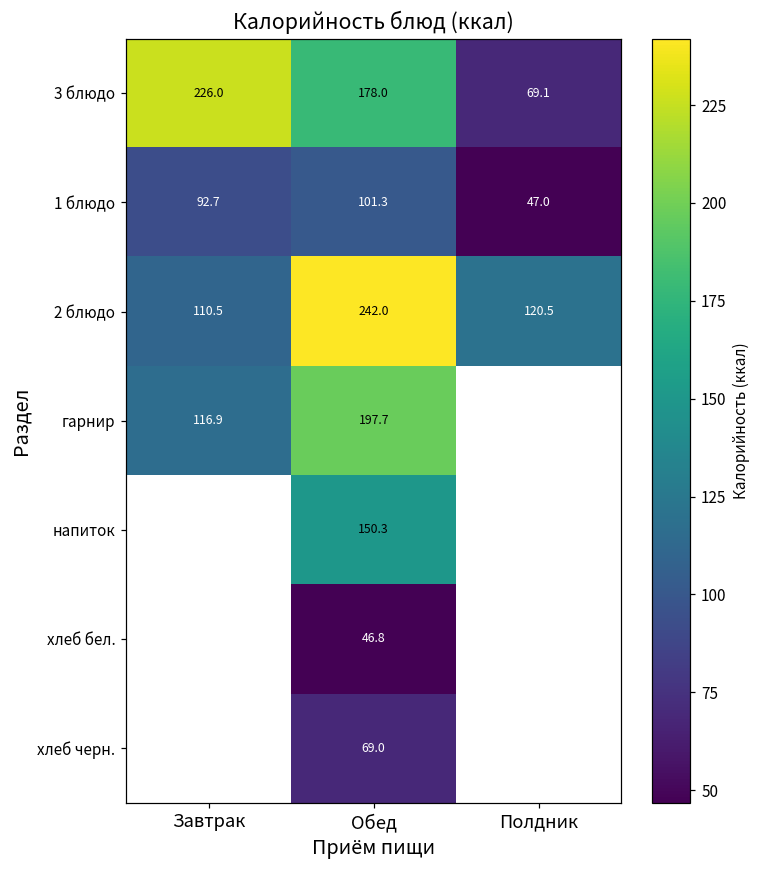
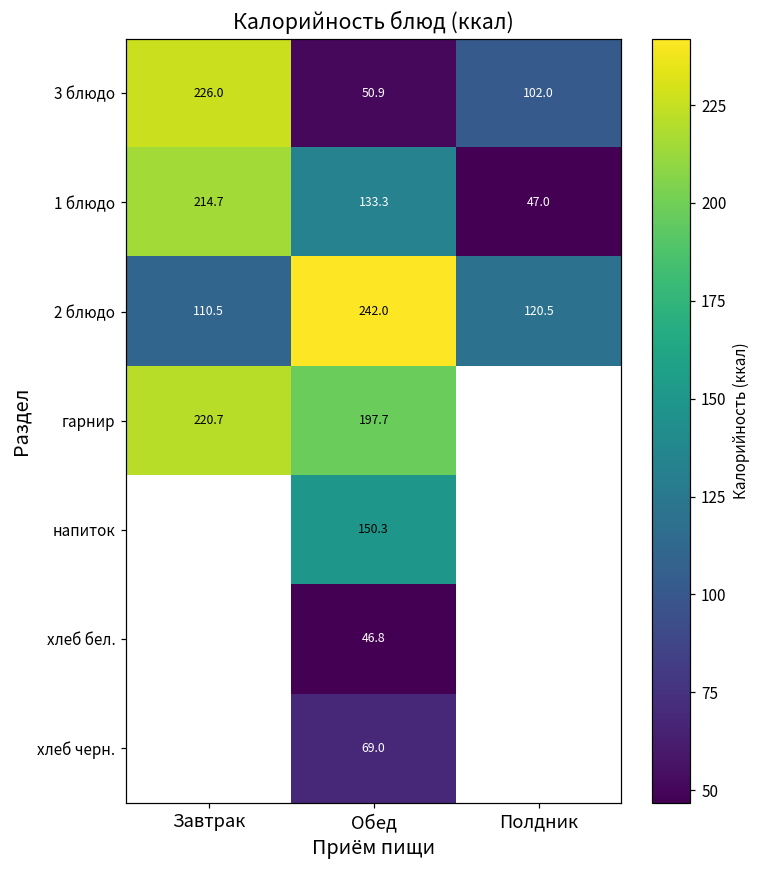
  {
    "3 блюдо": {
      "Завтрак": 226.0,
-     "Обед": 178.0,
-     "Полдник": 69.1
+     "Обед": 50.9,
+     "Полдник": 102.0
    },
    "1 блюдо": {
-     "Завтрак": 92.7,
-     "Обед": 101.3,
+     "Завтрак": 214.7,
+     "Обед": 133.3,
      "Полдник": 47.0
    },
    "2 блюдо": {
      "Завтрак": 110.5,
      "Обед": 242.0,
      "Полдник": 120.5
    },
    "гарнир": {
-     "Завтрак": 116.9,
+     "Завтрак": 220.7,
      "Обед": 197.7
    },
    "напиток": {
      "Обед": 150.3
    },
    "хлеб бел.": {
      "Обед": 46.8
    },
    "хлеб черн.": {
      "Обед": 69.0
    }
  }
